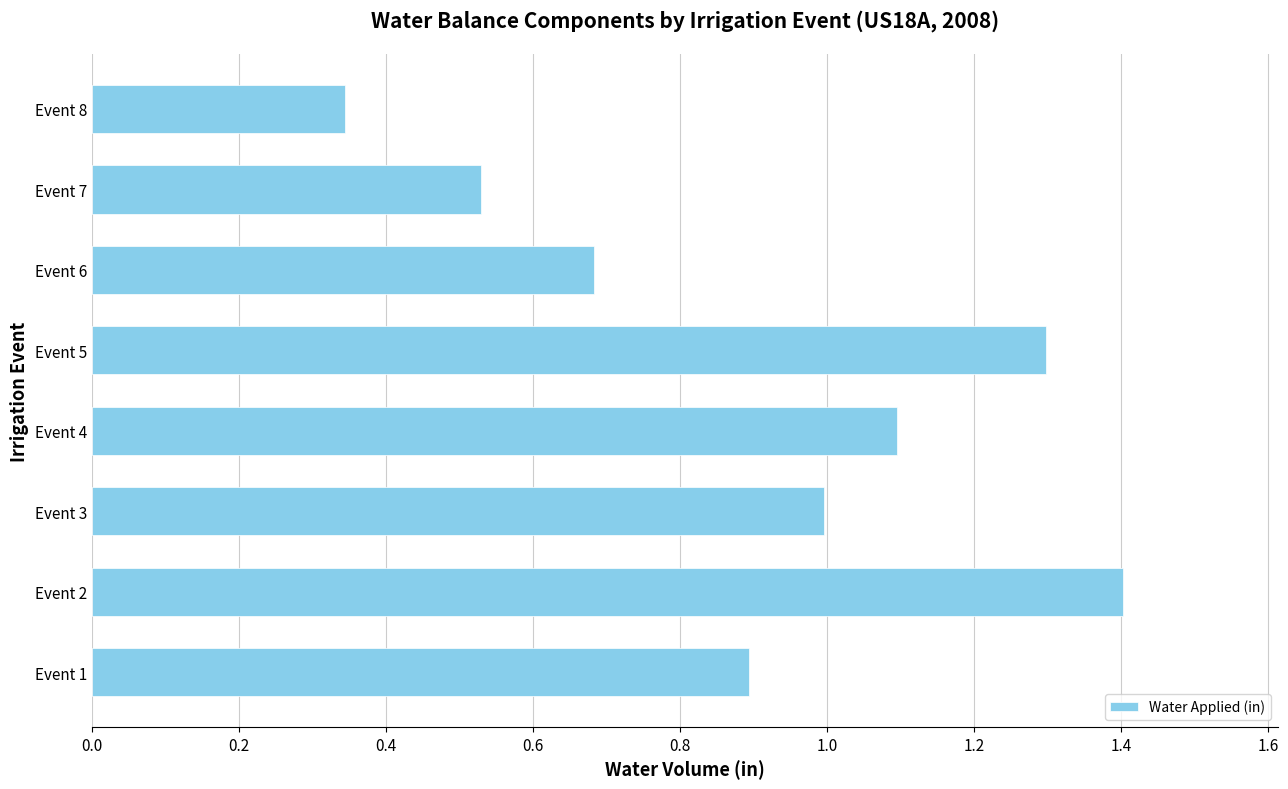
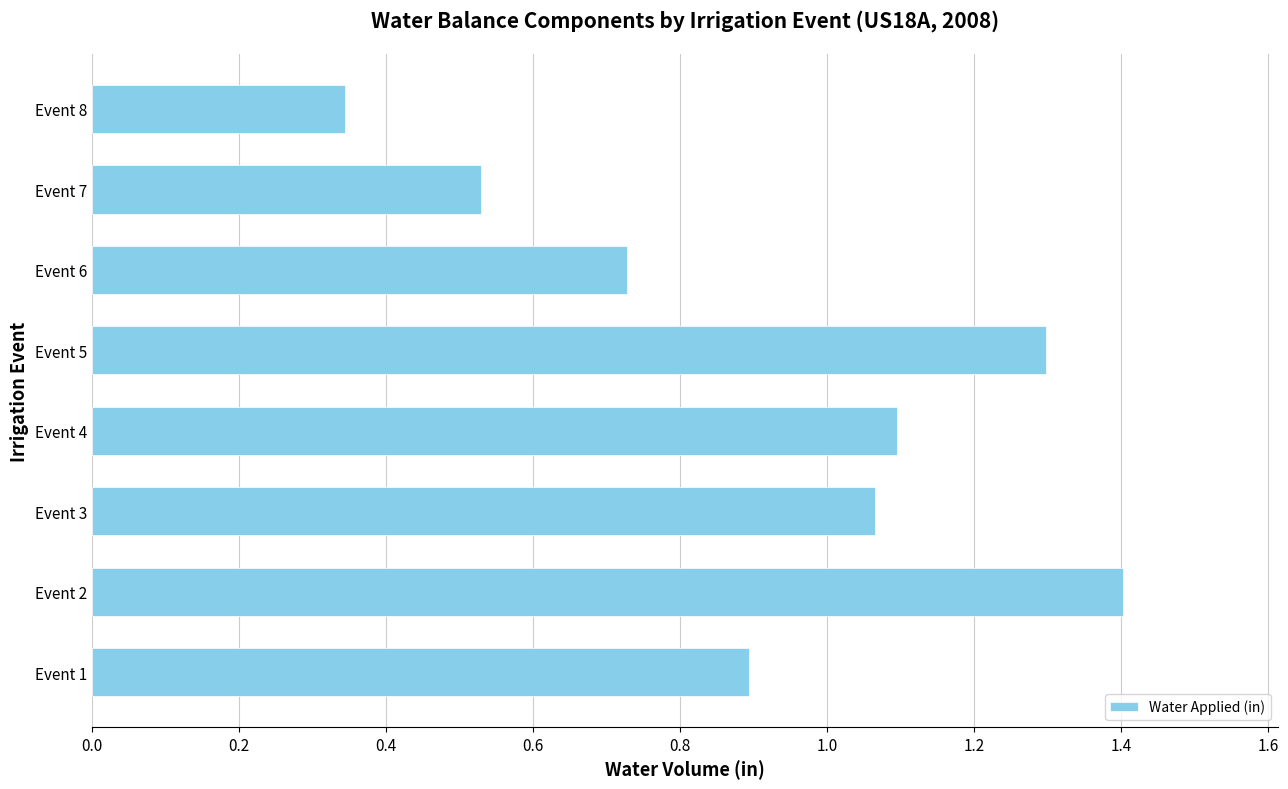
  {
    "Event 8": 0.35,
    "Event 7": 0.53,
-   "Event 6": 0.68,
+   "Event 6": 0.73,
    "Event 5": 1.30,
    "Event 4": 1.10,
-   "Event 3": 1.00,
+   "Event 3": 1.07,
    "Event 2": 1.40,
    "Event 1": 0.89
  }
